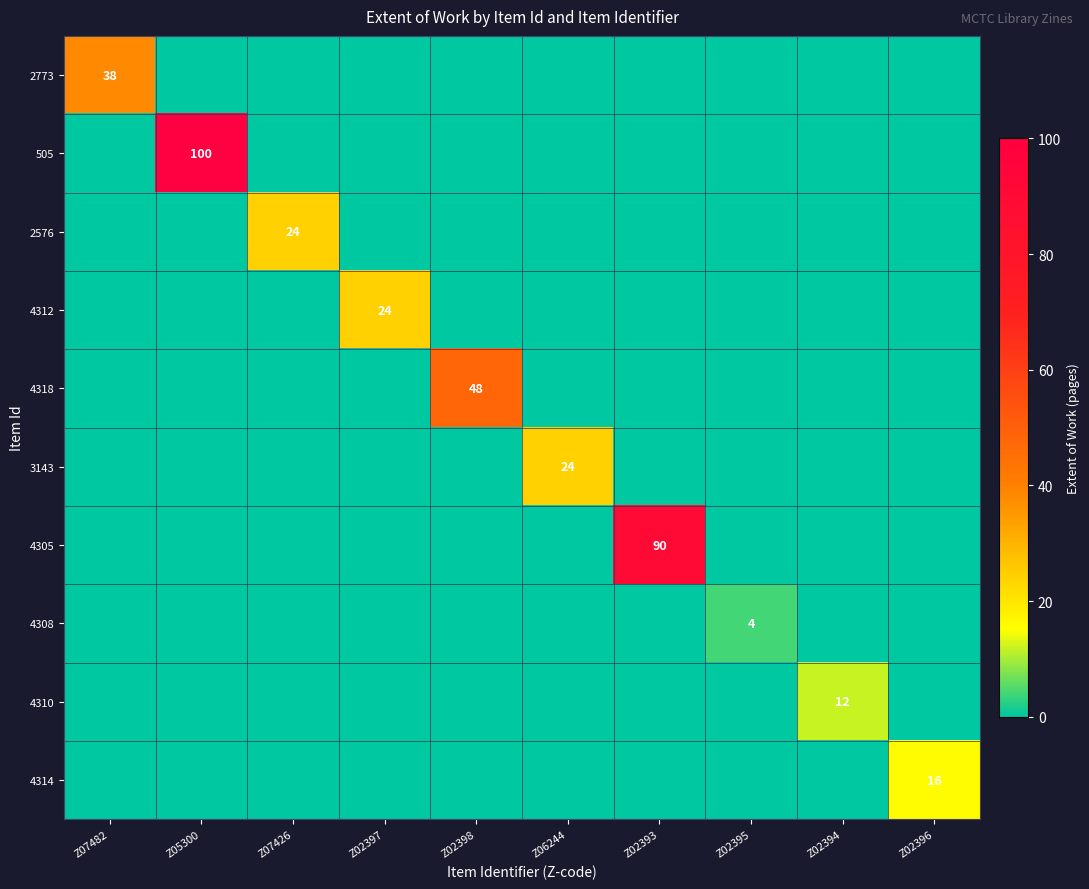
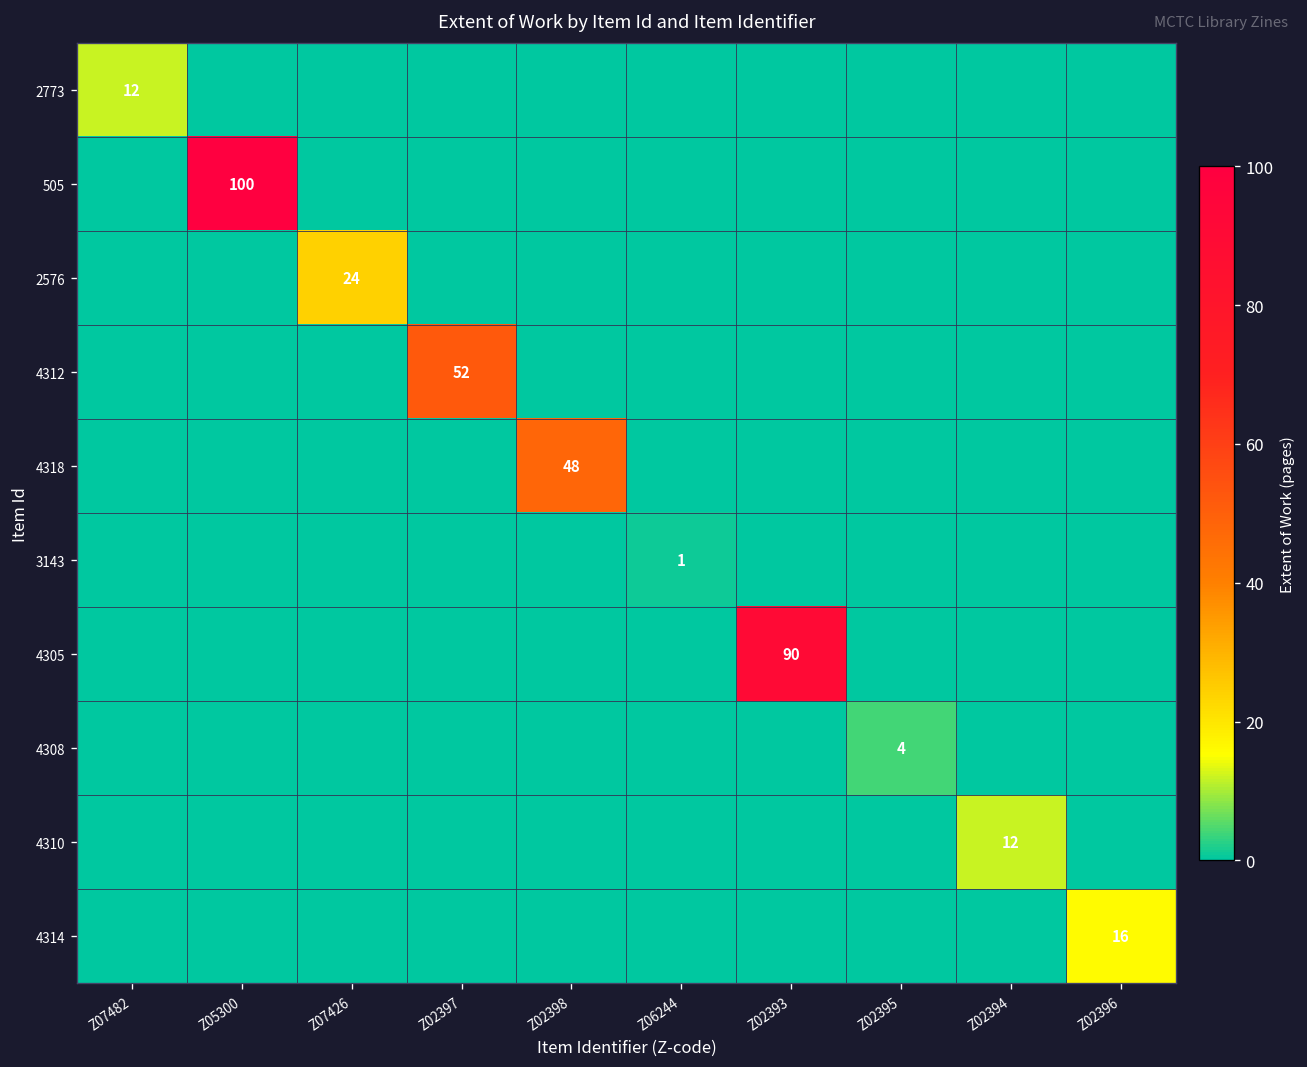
  {
    "2773": {
-     "Z07482": 38
+     "Z07482": 12
    },
    "505": {
      "Z05300": 100
    },
    "2576": {
      "Z07426": 24
    },
    "4312": {
-     "Z02397": 24
+     "Z02397": 52
    },
    "4318": {
      "Z02398": 48
    },
    "3143": {
-     "Z06244": 24
+     "Z06244": 1
    },
    "4305": {
      "Z02393": 90
    },
    "4308": {
      "Z02395": 4
    },
    "4310": {
      "Z02394": 12
    },
    "4314": {
      "Z02396": 16
    }
  }
